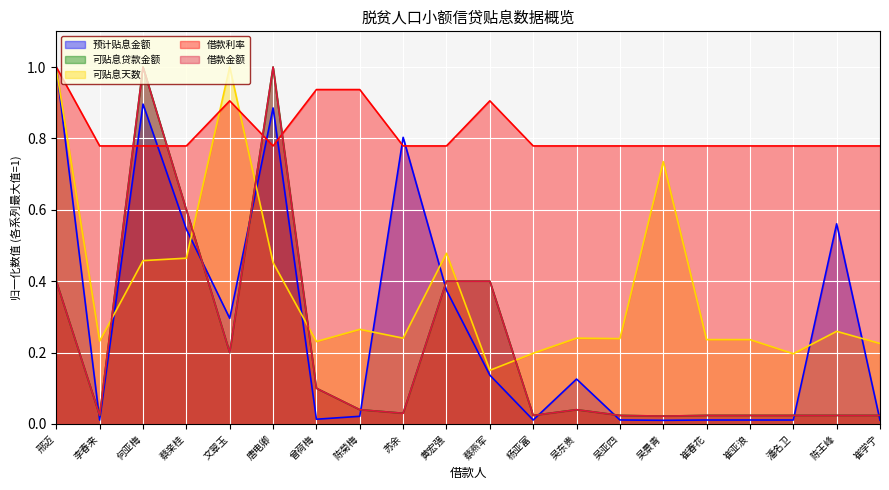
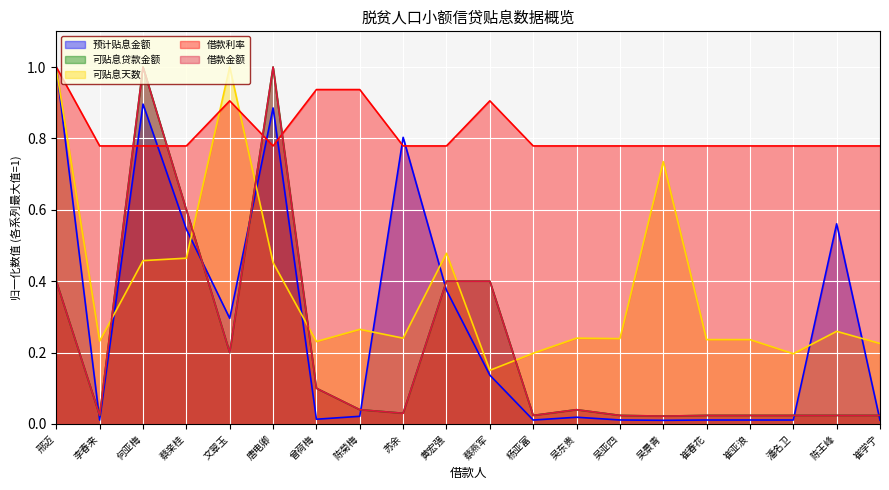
  {
    "预计贴息金额": {
      "李春来": 0.01,
      "何亚梅": 0.90,
      "蔡亲桂": 0.55,
      "文翠玉": 0.30,
      "唐电卿": 0.89,
      "曾荷梅": 0.01,
      "陈菊梅": 0.02,
      "苏余": 0.80,
      "黄宏强": 0.37,
      "蔡燕军": 0.14,
      "杨亚富": 0.01,
-     "吴东贵": 0.13,
+     "吴东贵": 0.02,
      "吴亚四": 0.01,
      "吴景青": 0.01,
      "崔春花": 0.01,
      "崔亚浪": 0.01,
      "潘名卫": 0.01,
      "陈王峰": 0.56,
      "崔学宁": 0.01
    },
    "可贴息天数": {
      "李春来": 0.23,
      "何亚梅": 0.46,
      "蔡亲桂": 0.46,
      "唐电卿": 0.45,
      "曾荷梅": 0.23,
      "陈菊梅": 0.27,
      "苏余": 0.24,
      "黄宏强": 0.48,
      "蔡燕军": 0.15,
      "杨亚富": 0.20,
      "吴东贵": 0.24,
      "吴亚四": 0.24,
      "吴景青": 0.73,
      "崔春花": 0.24,
      "崔亚浪": 0.24,
      "潘名卫": 0.20,
      "陈王峰": 0.26,
      "崔学宁": 0.23
    }
  }
